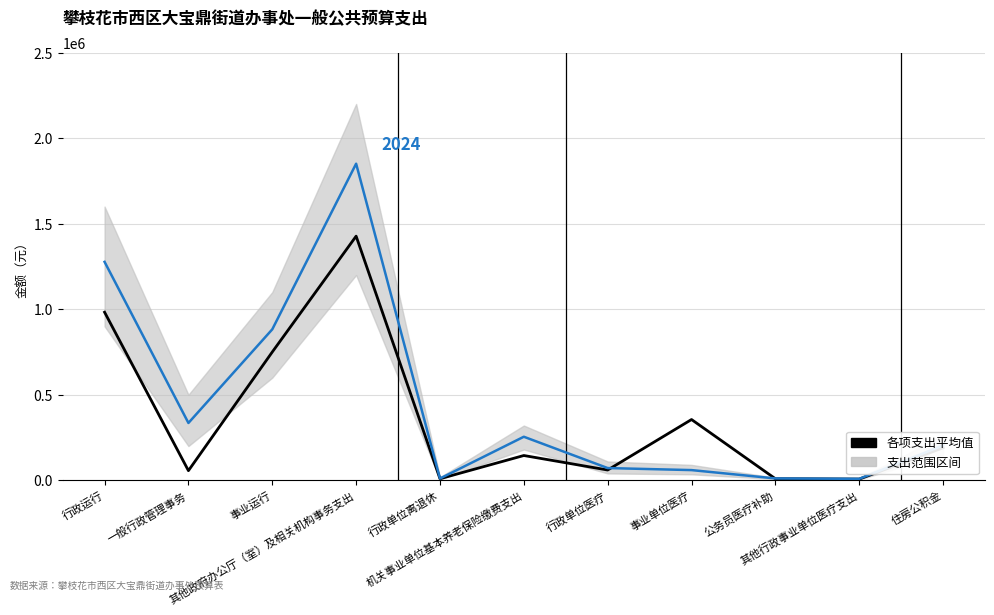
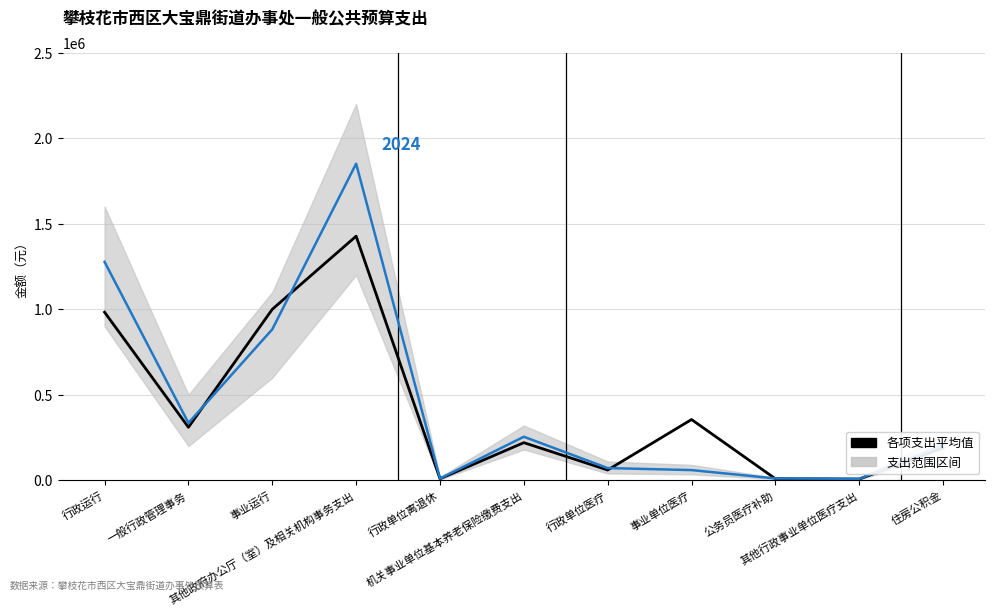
  {
    "各项支出平均值": {
      "行政运行": 980000,
-     "一般行政管理事务": 60000,
-     "事业运行": 750000,
+     "一般行政管理事务": 310000,
+     "事业运行": 1000000,
      "其他政府办公厅（室）及相关机构事务支出": 1430000,
-     "机关事业单位基本养老保险缴费支出": 140000,
+     "机关事业单位基本养老保险缴费支出": 220000,
      "事业单位医疗": 360000
    }
  }
